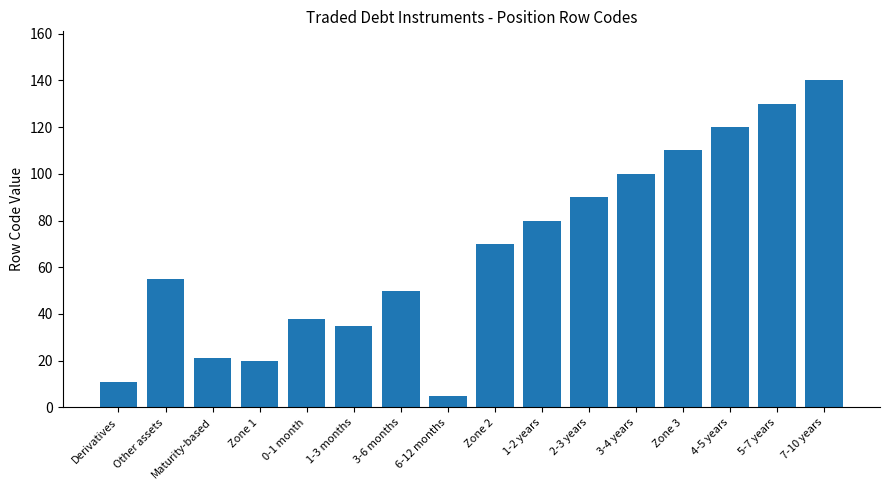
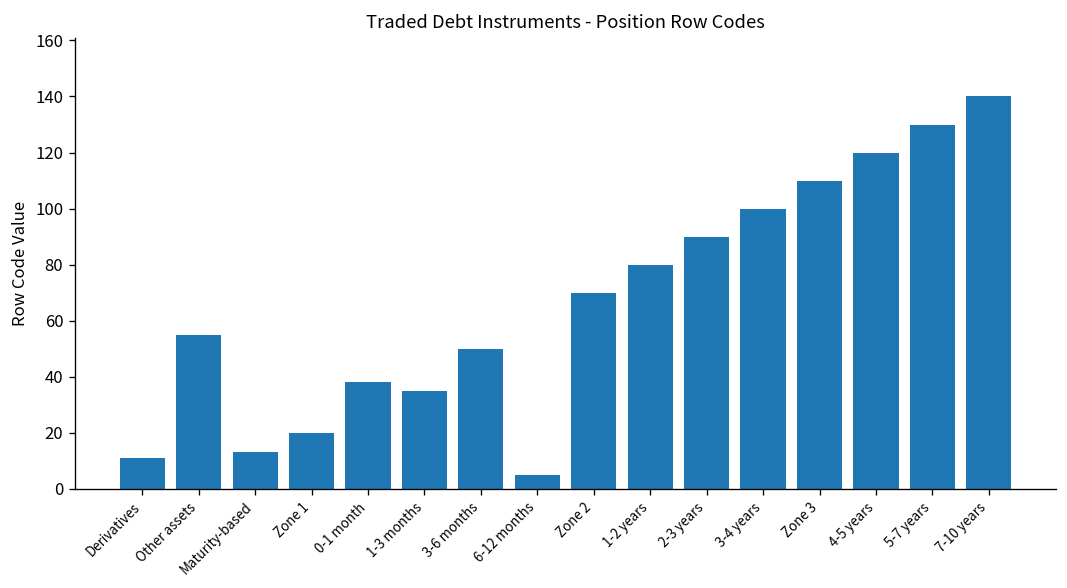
  {
    "Derivatives": 11,
    "Other assets": 55,
-   "Maturity-based": 21,
+   "Maturity-based": 13,
    "Zone 1": 20,
    "0-1 month": 38,
    "1-3 months": 35,
    "3-6 months": 50,
    "6-12 months": 5,
    "Zone 2": 70,
    "1-2 years": 80,
    "2-3 years": 90,
    "3-4 years": 100,
    "Zone 3": 110,
    "4-5 years": 120,
    "5-7 years": 130,
    "7-10 years": 140
  }
